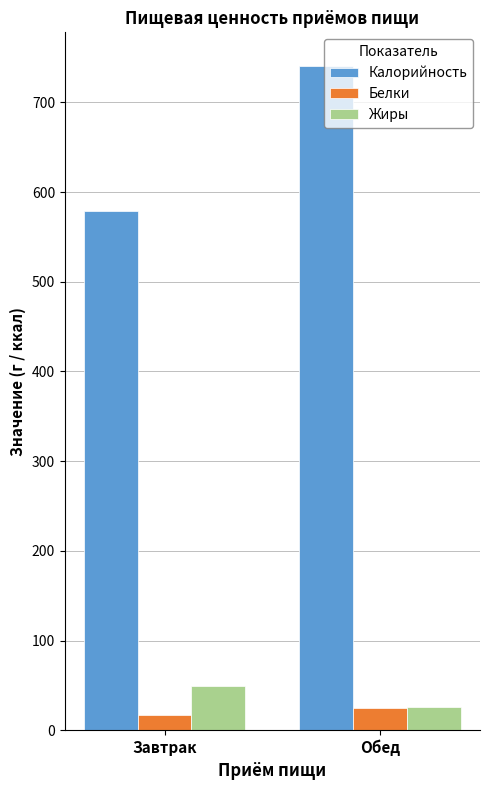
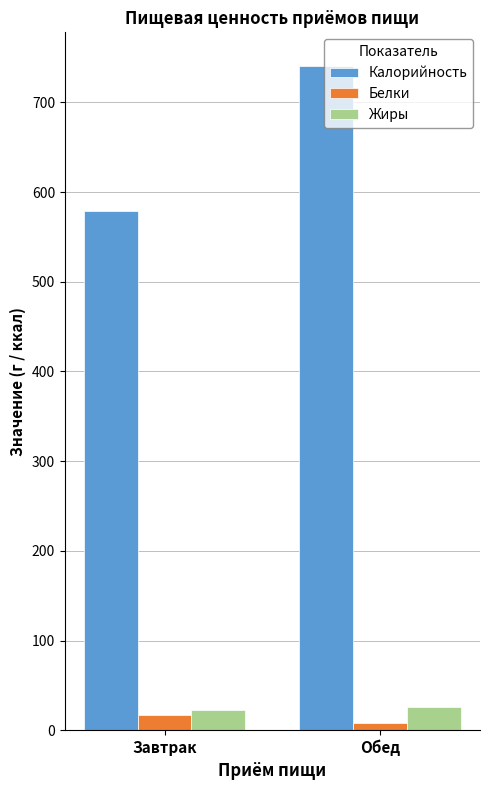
  {
    "Калорийность": {
      "Завтрак": 580
    },
    "Белки": {
      "Завтрак": 20,
-     "Обед": 20
+     "Обед": 10
    },
    "Жиры": {
-     "Завтрак": 50,
+     "Завтрак": 20,
      "Обед": 30
    }
  }
